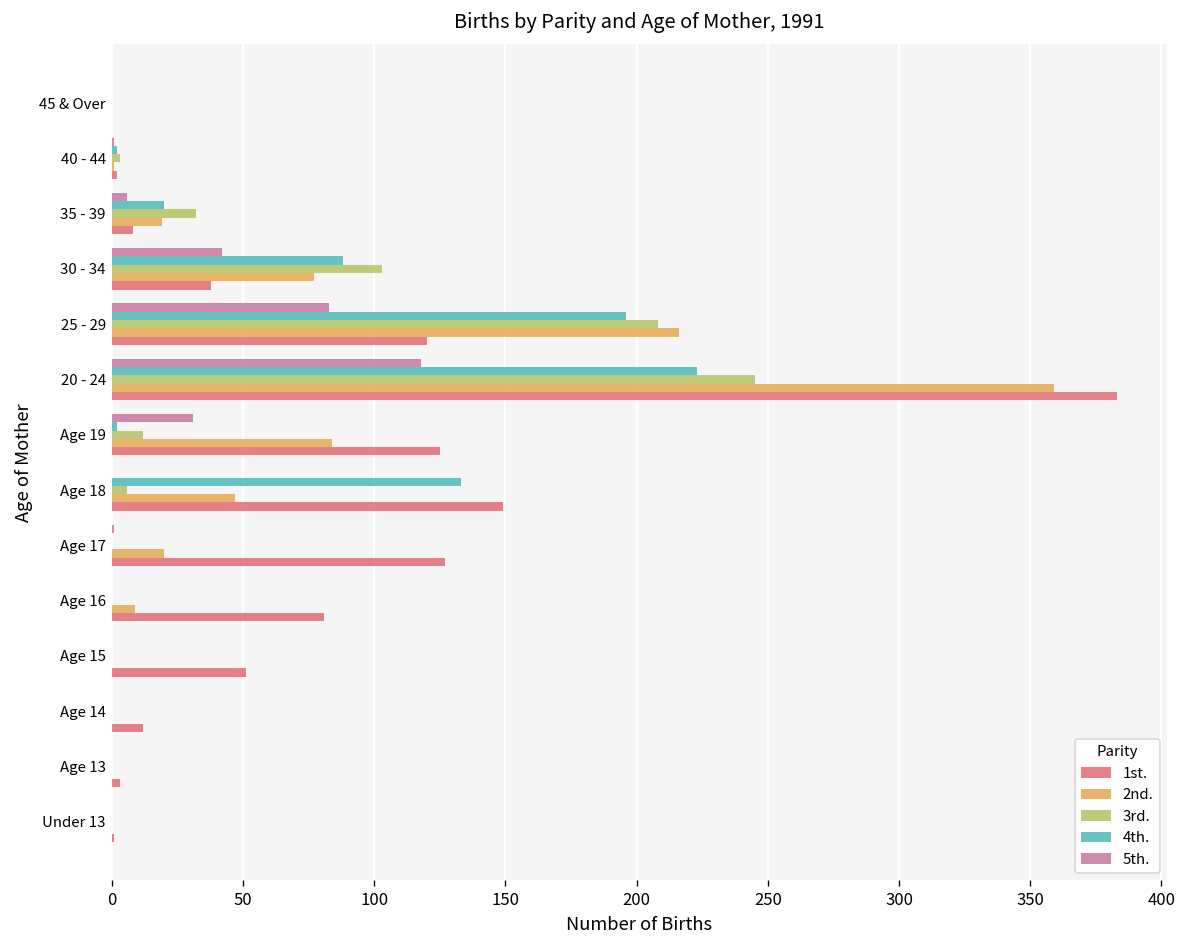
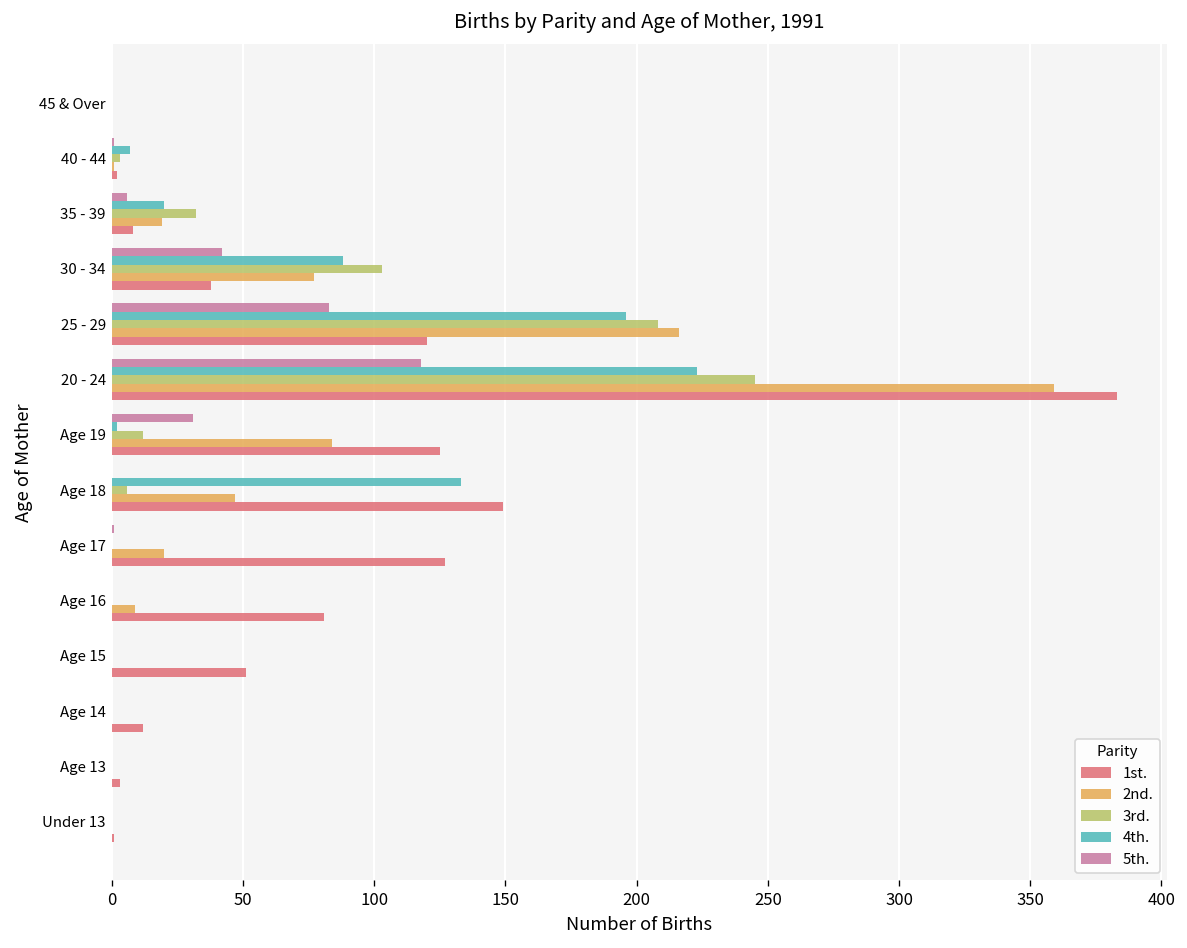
  {
    "4th.": {
      "45 & Over": 0,
-     "40 - 44": 2,
+     "40 - 44": 7,
      "35 - 39": 20,
      "30 - 34": 88,
      "25 - 29": 196,
      "20 - 24": 223,
      "Age 19": 2,
      "Age 18": 133,
      "Age 17": 0,
      "Age 16": 0,
      "Age 15": 0,
      "Age 14": 0,
      "Age 13": 0,
      "Under 13": 0
    }
  }
